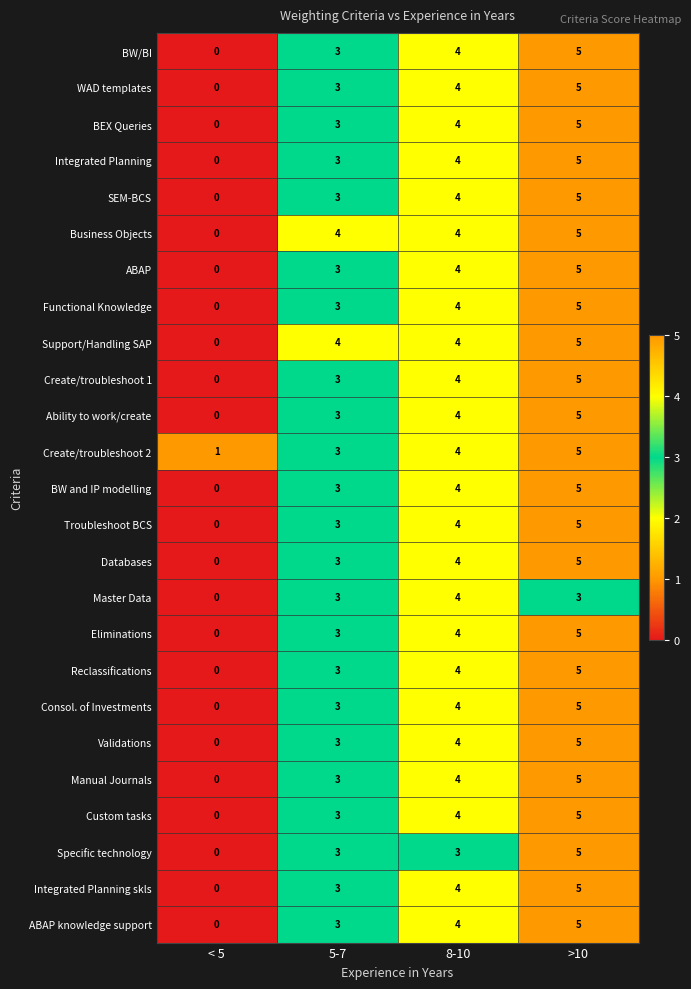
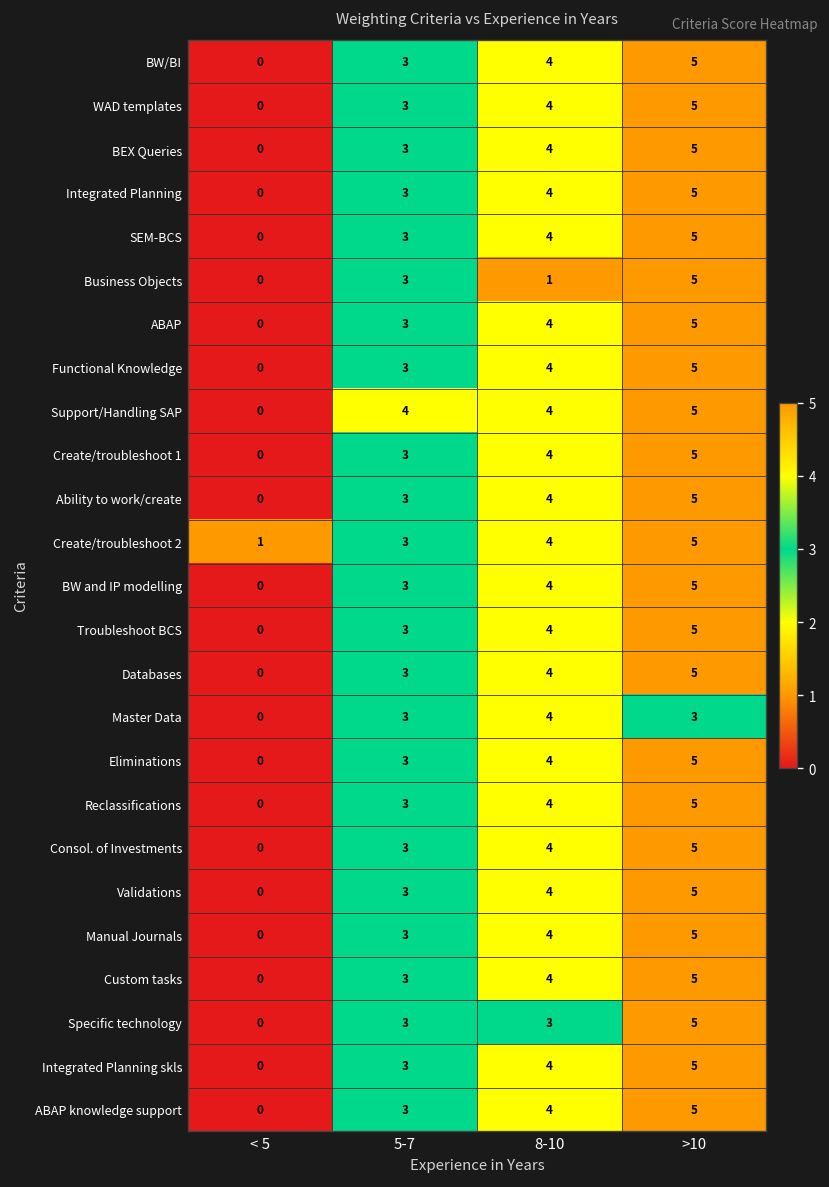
  {
    "BW/BI": {
      "< 5": 0,
      "5-7": 3,
      "8-10": 4,
      ">10": 5
    },
    "WAD templates": {
      "< 5": 0,
      "5-7": 3,
      "8-10": 4,
      ">10": 5
    },
    "BEX Queries": {
      "< 5": 0,
      "5-7": 3,
      "8-10": 4,
      ">10": 5
    },
    "Integrated Planning": {
      "< 5": 0,
      "5-7": 3,
      "8-10": 4,
      ">10": 5
    },
    "SEM-BCS": {
      "< 5": 0,
      "5-7": 3,
      "8-10": 4,
      ">10": 5
    },
    "Business Objects": {
      "< 5": 0,
-     "5-7": 4,
-     "8-10": 4,
+     "5-7": 3,
+     "8-10": 1,
      ">10": 5
    },
    "ABAP": {
      "< 5": 0,
      "5-7": 3,
      "8-10": 4,
      ">10": 5
    },
    "Functional Knowledge": {
      "< 5": 0,
      "5-7": 3,
      "8-10": 4,
      ">10": 5
    },
    "Support/Handling SAP": {
      "< 5": 0,
      "5-7": 4,
      "8-10": 4,
      ">10": 5
    },
    "Create/troubleshoot 1": {
      "< 5": 0,
      "5-7": 3,
      "8-10": 4,
      ">10": 5
    },
    "Ability to work/create": {
      "< 5": 0,
      "5-7": 3,
      "8-10": 4,
      ">10": 5
    },
    "Create/troubleshoot 2": {
      "< 5": 1,
      "5-7": 3,
      "8-10": 4,
      ">10": 5
    },
    "BW and IP modelling": {
      "< 5": 0,
      "5-7": 3,
      "8-10": 4,
      ">10": 5
    },
    "Troubleshoot BCS": {
      "< 5": 0,
      "5-7": 3,
      "8-10": 4,
      ">10": 5
    },
    "Databases": {
      "< 5": 0,
      "5-7": 3,
      "8-10": 4,
      ">10": 5
    },
    "Master Data": {
      "< 5": 0,
      "5-7": 3,
      "8-10": 4,
      ">10": 3
    },
    "Eliminations": {
      "< 5": 0,
      "5-7": 3,
      "8-10": 4,
      ">10": 5
    },
    "Reclassifications": {
      "< 5": 0,
      "5-7": 3,
      "8-10": 4,
      ">10": 5
    },
    "Consol. of Investments": {
      "< 5": 0,
      "5-7": 3,
      "8-10": 4,
      ">10": 5
    },
    "Validations": {
      "< 5": 0,
      "5-7": 3,
      "8-10": 4,
      ">10": 5
    },
    "Manual Journals": {
      "< 5": 0,
      "5-7": 3,
      "8-10": 4,
      ">10": 5
    },
    "Custom tasks": {
      "< 5": 0,
      "5-7": 3,
      "8-10": 4,
      ">10": 5
    },
    "Specific technology": {
      "< 5": 0,
      "5-7": 3,
      "8-10": 3,
      ">10": 5
    },
    "Integrated Planning skls": {
      "< 5": 0,
      "5-7": 3,
      "8-10": 4,
      ">10": 5
    },
    "ABAP knowledge support": {
      "< 5": 0,
      "5-7": 3,
      "8-10": 4,
      ">10": 5
    }
  }
